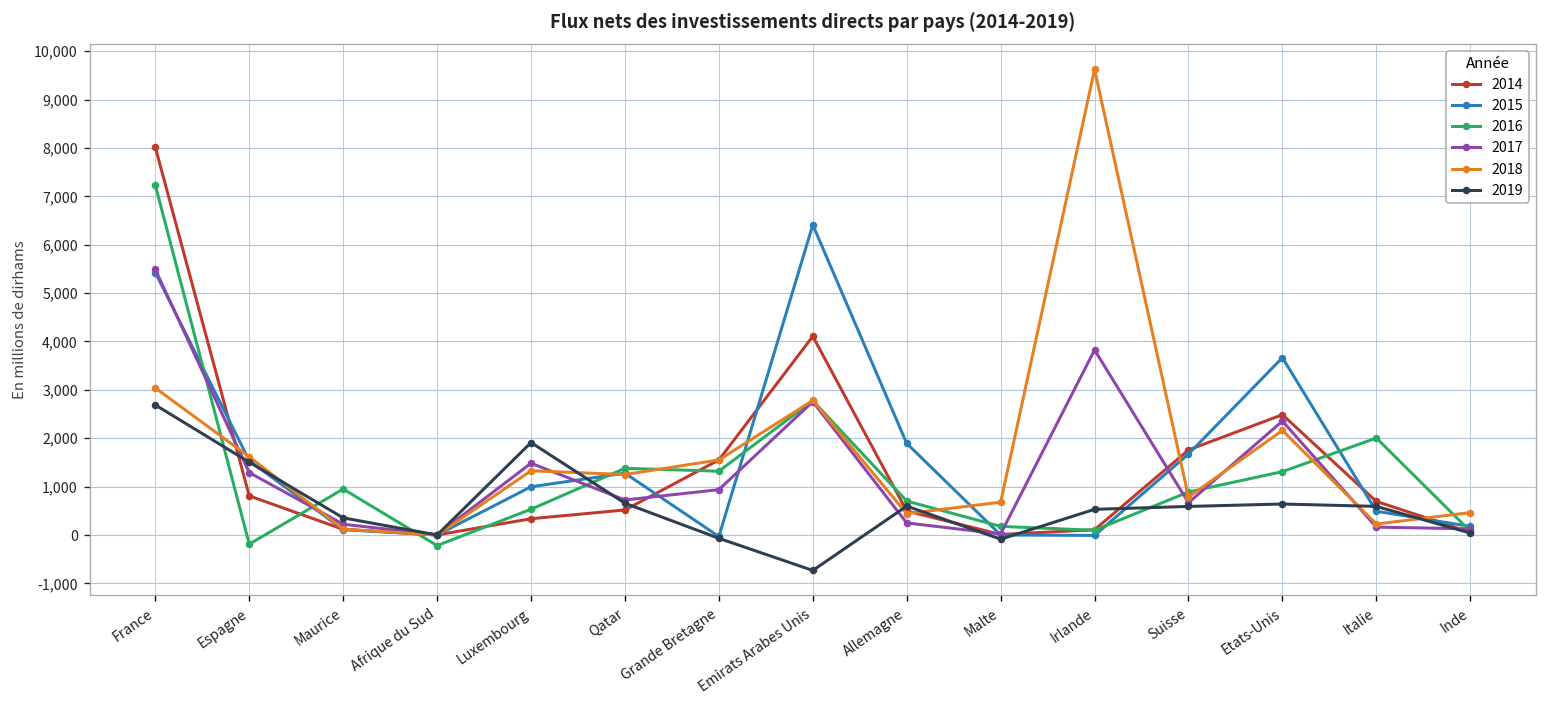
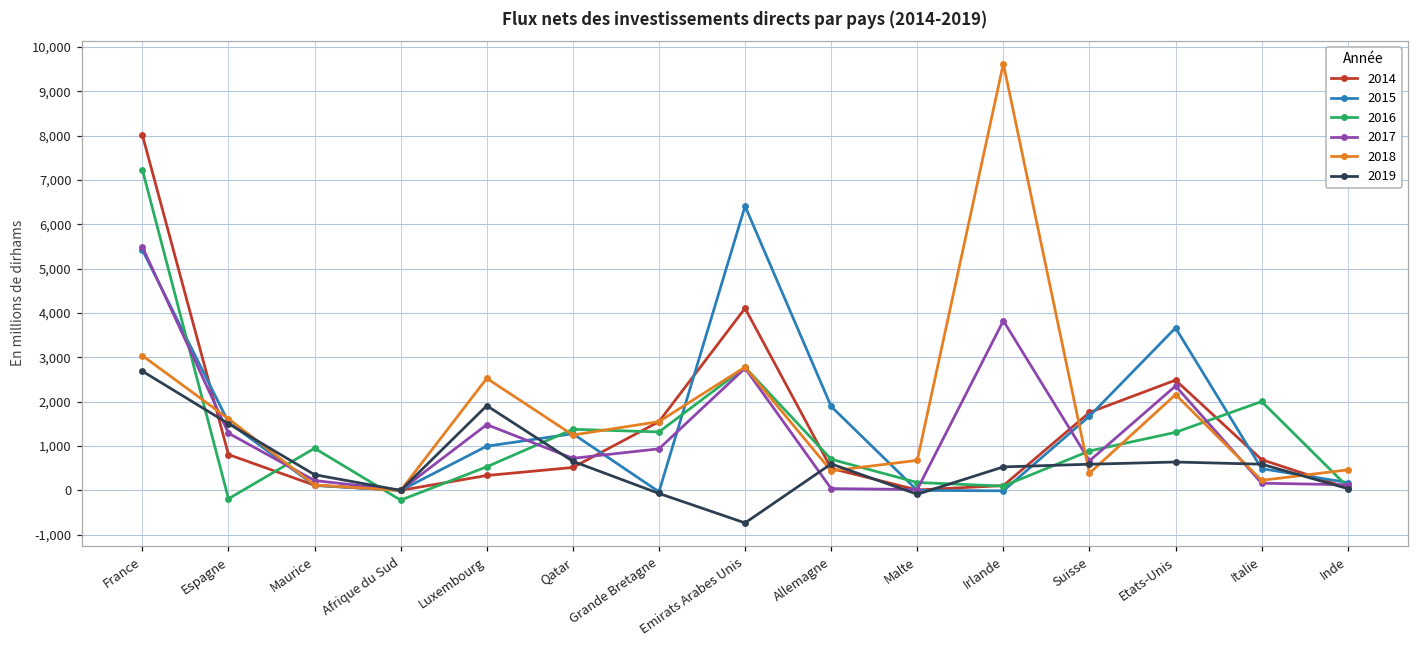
  {
    "2014": {
      "France": "8,000",
      "Espagne": "800",
      "Luxembourg": "300",
      "Qatar": "500",
      "Emirats Arabes Unis": "4,100",
      "Suisse": "1,800",
      "Etats-Unis": "2,500",
      "Italie": "700"
    },
    "2015": {
      "France": "5,400",
      "Luxembourg": "1,000",
      "Emirats Arabes Unis": "6,400",
      "Allemagne": "1,900",
      "Irlande": "0",
      "Suisse": "1,700",
      "Etats-Unis": "3,700",
      "Italie": "500"
    },
    "2016": {
      "France": "7,200",
      "Espagne": "-200",
      "Maurice": "1,000",
      "Afrique du Sud": "-200",
      "Luxembourg": "500",
      "Qatar": "1,400",
      "Grande Bretagne": "1,300",
      "Allemagne": "700",
      "Malte": "200",
      "Suisse": "900",
      "Etats-Unis": "1,300",
      "Italie": "2,000"
    },
    "2017": {
      "France": "5,500",
      "Espagne": "1,300",
      "Maurice": "200",
      "Luxembourg": "1,500",
      "Qatar": "700",
      "Grande Bretagne": "900",
-     "Allemagne": "300",
+     "Allemagne": "0",
      "Irlande": "3,800",
      "Suisse": "700",
      "Etats-Unis": "2,400",
      "Italie": "200"
    },
    "2018": {
      "France": "3,000",
      "Espagne": "1,600",
-     "Luxembourg": "1,300",
+     "Luxembourg": "2,500",
      "Malte": "700",
      "Irlande": "9,600",
-     "Suisse": "800",
+     "Suisse": "400",
      "Etats-Unis": "2,200",
      "Italie": "200",
      "Inde": "500"
    },
    "2019": {
      "France": "2,700",
      "Maurice": "400",
      "Luxembourg": "1,900",
      "Qatar": "700",
      "Emirats Arabes Unis": "-700",
      "Allemagne": "600",
      "Malte": "-100",
      "Irlande": "500",
      "Suisse": "600",
      "Etats-Unis": "600",
      "Italie": "600"
    }
  }
